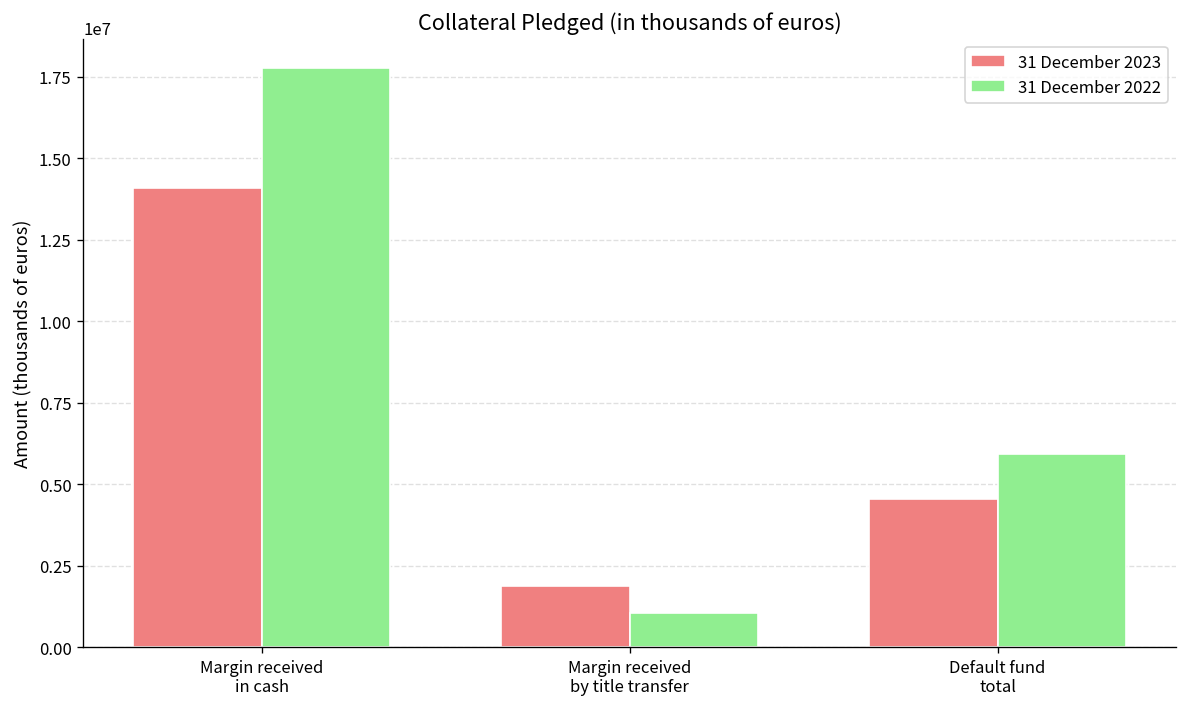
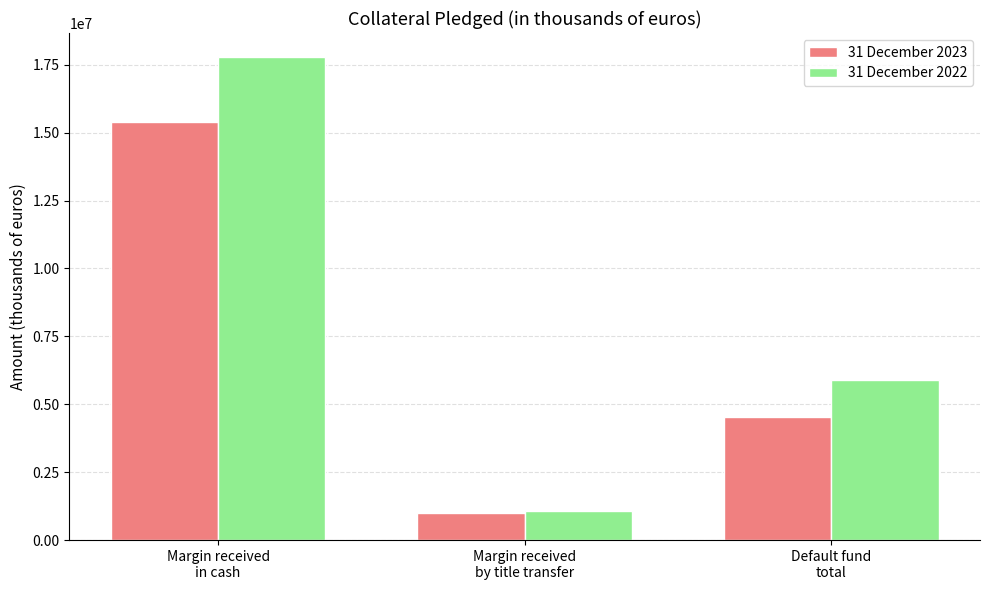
  {
    "31 December 2023": {
-     "Margin received in cash": 14100000,
-     "Margin received by title transfer": 1900000,
+     "Margin received in cash": 15400000,
+     "Margin received by title transfer": 1000000,
      "Default fund total": 4500000
    },
    "31 December 2022": {
      "Margin received in cash": 17800000,
      "Margin received by title transfer": 1100000,
      "Default fund total": 5900000
    }
  }
